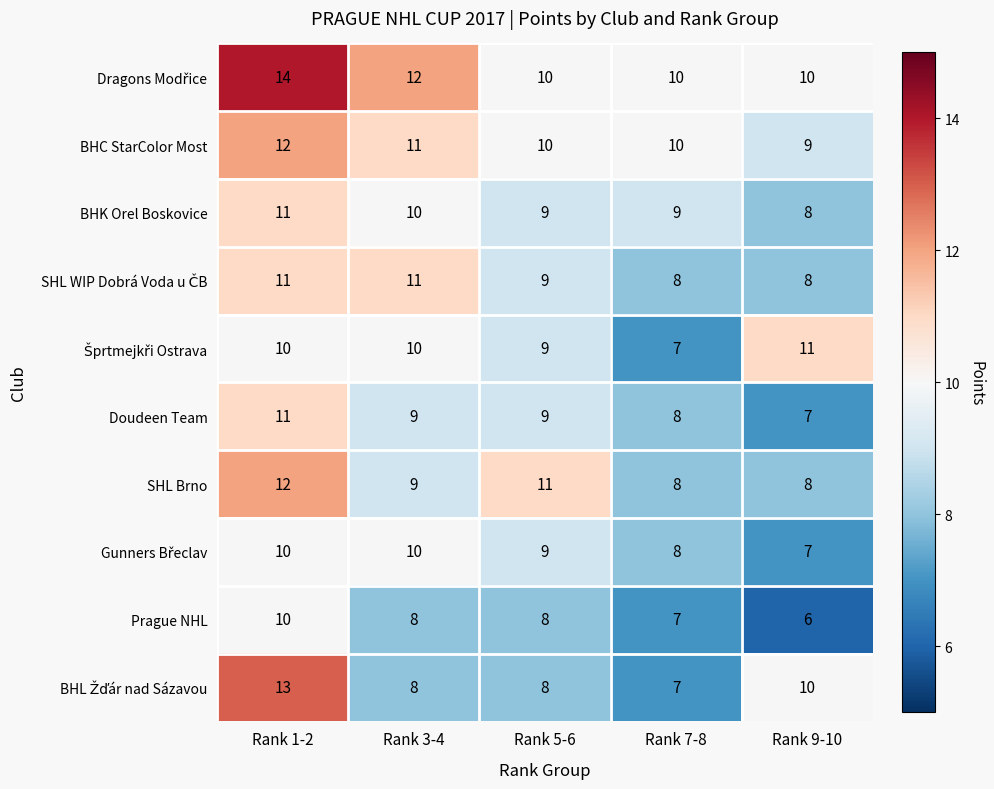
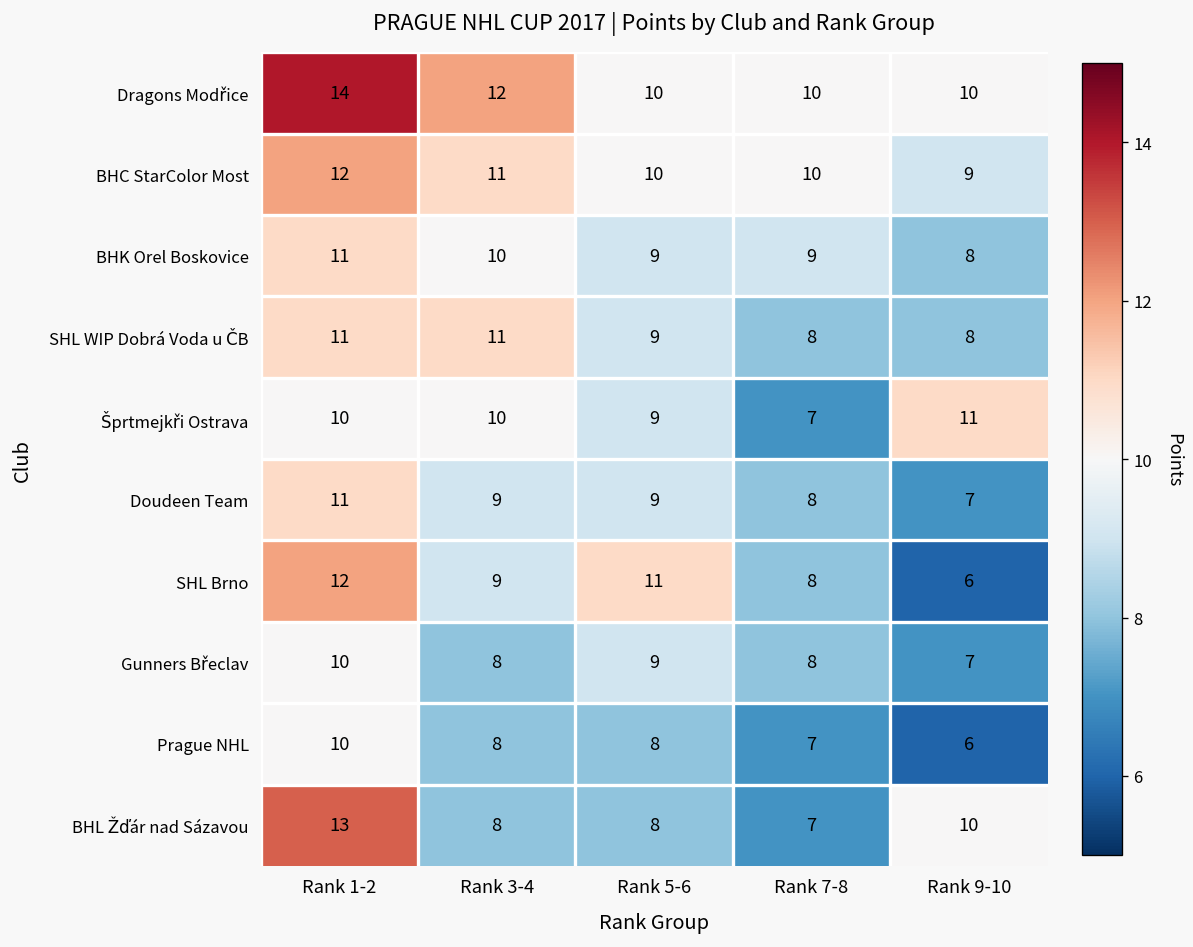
  {
    "Dragons Modřice": {
      "Rank 1-2": 14,
      "Rank 3-4": 12,
      "Rank 5-6": 10,
      "Rank 7-8": 10,
      "Rank 9-10": 10
    },
    "BHC StarColor Most": {
      "Rank 1-2": 12,
      "Rank 3-4": 11,
      "Rank 5-6": 10,
      "Rank 7-8": 10,
      "Rank 9-10": 9
    },
    "BHK Orel Boskovice": {
      "Rank 1-2": 11,
      "Rank 3-4": 10,
      "Rank 5-6": 9,
      "Rank 7-8": 9,
      "Rank 9-10": 8
    },
    "SHL WIP Dobrá Voda u ČB": {
      "Rank 1-2": 11,
      "Rank 3-4": 11,
      "Rank 5-6": 9,
      "Rank 7-8": 8,
      "Rank 9-10": 8
    },
    "Šprtmejkři Ostrava": {
      "Rank 1-2": 10,
      "Rank 3-4": 10,
      "Rank 5-6": 9,
      "Rank 7-8": 7,
      "Rank 9-10": 11
    },
    "Doudeen Team": {
      "Rank 1-2": 11,
      "Rank 3-4": 9,
      "Rank 5-6": 9,
      "Rank 7-8": 8,
      "Rank 9-10": 7
    },
    "SHL Brno": {
      "Rank 1-2": 12,
      "Rank 3-4": 9,
      "Rank 5-6": 11,
      "Rank 7-8": 8,
-     "Rank 9-10": 8
+     "Rank 9-10": 6
    },
    "Gunners Břeclav": {
      "Rank 1-2": 10,
-     "Rank 3-4": 10,
+     "Rank 3-4": 8,
      "Rank 5-6": 9,
      "Rank 7-8": 8,
      "Rank 9-10": 7
    },
    "Prague NHL": {
      "Rank 1-2": 10,
      "Rank 3-4": 8,
      "Rank 5-6": 8,
      "Rank 7-8": 7,
      "Rank 9-10": 6
    },
    "BHL Žďár nad Sázavou": {
      "Rank 1-2": 13,
      "Rank 3-4": 8,
      "Rank 5-6": 8,
      "Rank 7-8": 7,
      "Rank 9-10": 10
    }
  }
